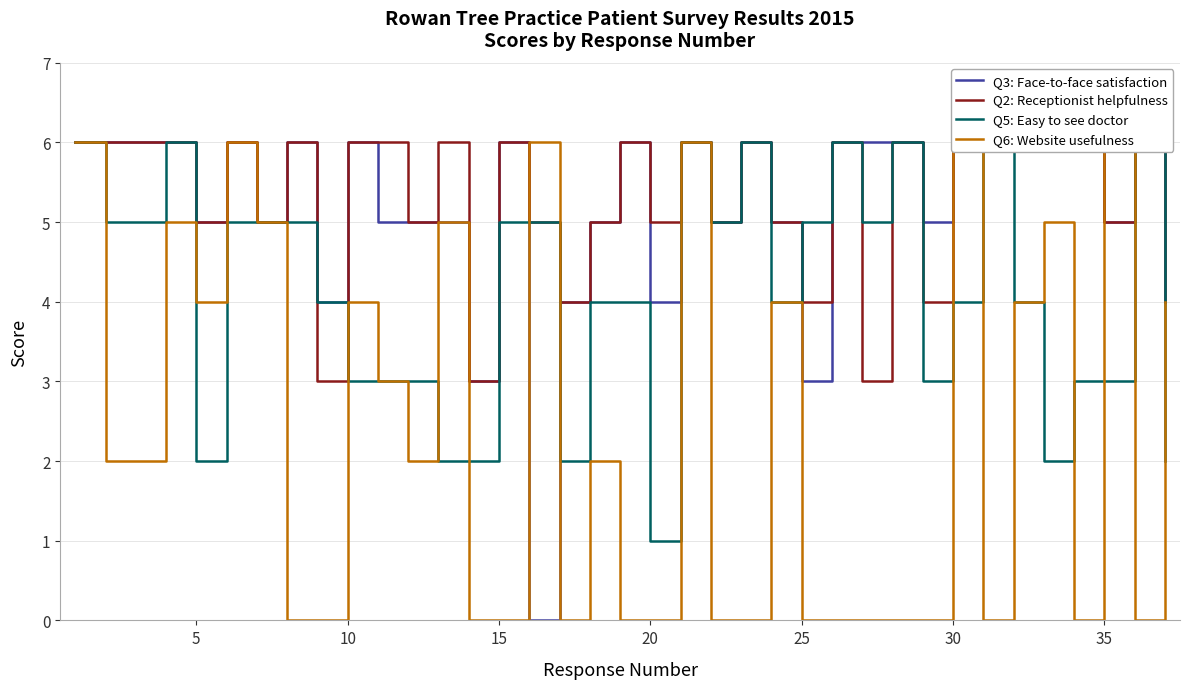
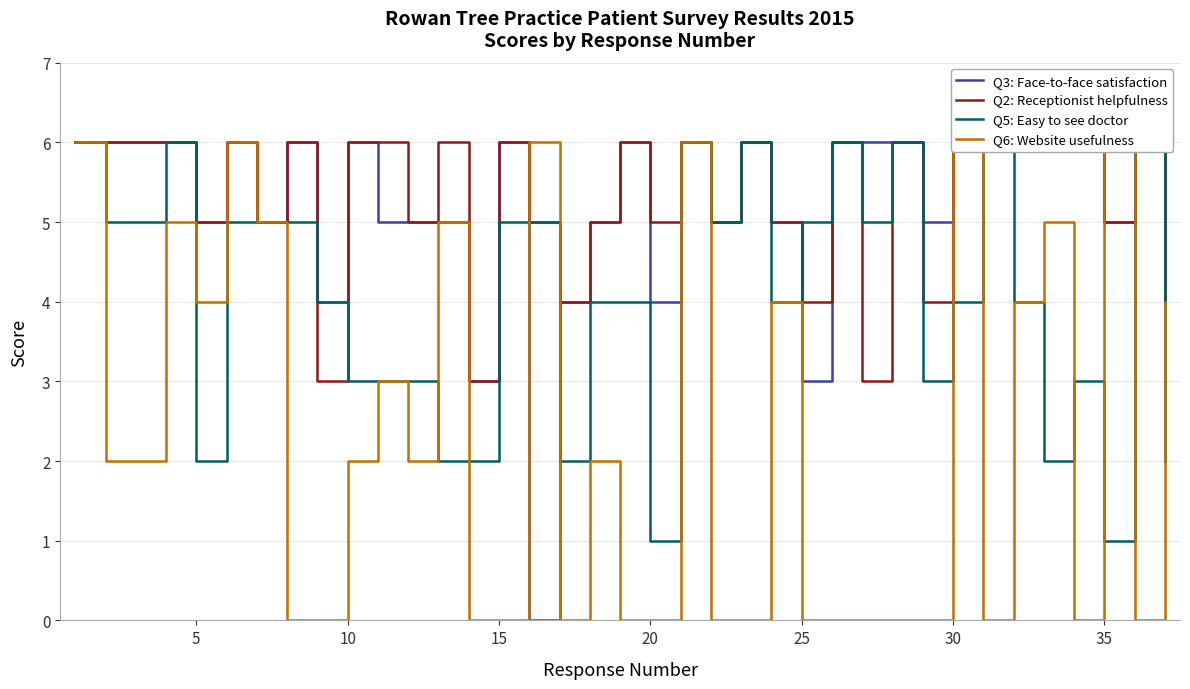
  {
    "Q3: Face-to-face satisfaction": {
      "20": 4,
      "25": 3
    },
    "Q2: Receptionist helpfulness": {
      "20": 5,
      "25": 4
    },
    "Q5: Easy to see doctor": {
      "5": 2,
      "10": 3,
      "15": 5,
      "20": 1,
      "25": 5,
      "30": 4,
-     "35": 3
+     "35": 1
    },
    "Q6: Website usefulness": {
      "5": 4,
-     "10": 4,
+     "10": 2,
      "15": 0,
      "20": 0,
      "25": 0
    }
  }
